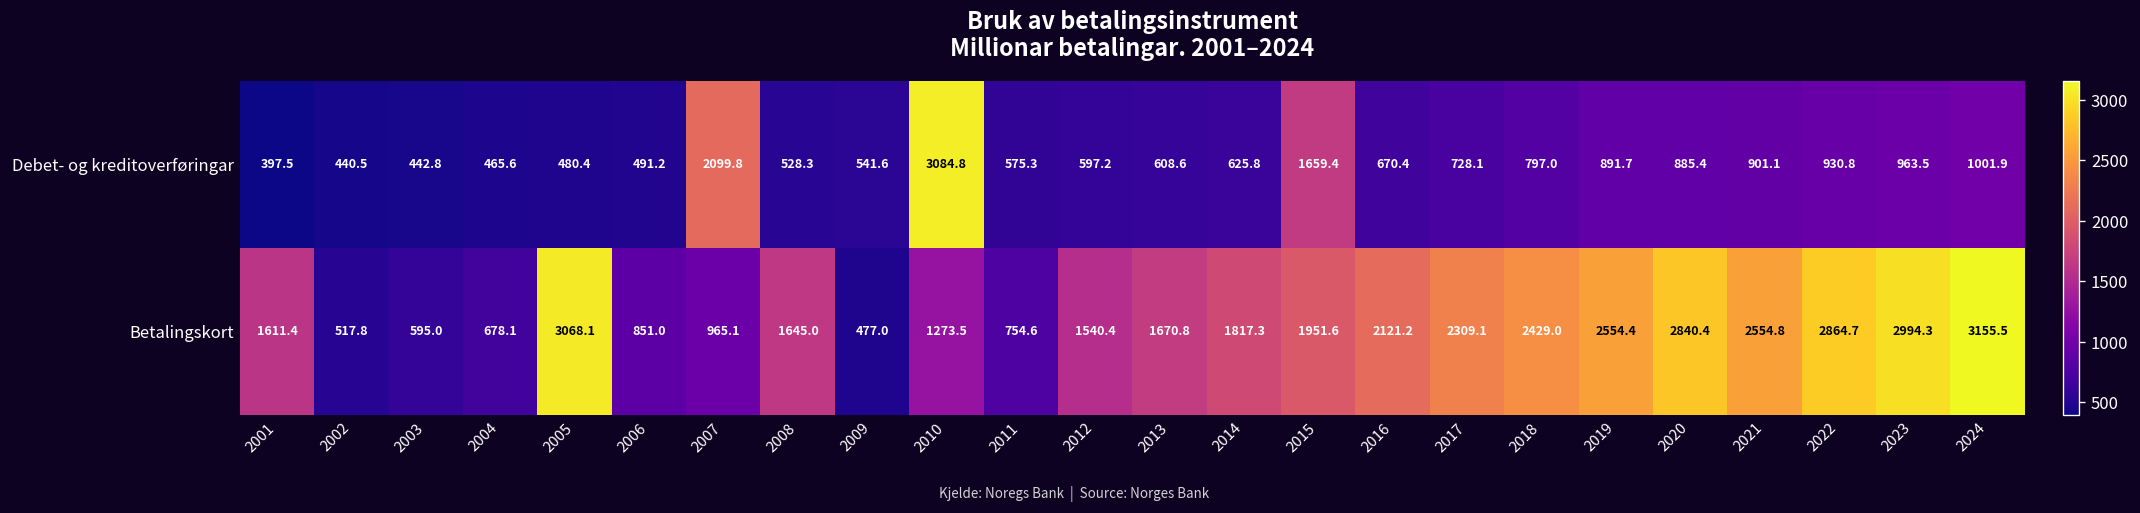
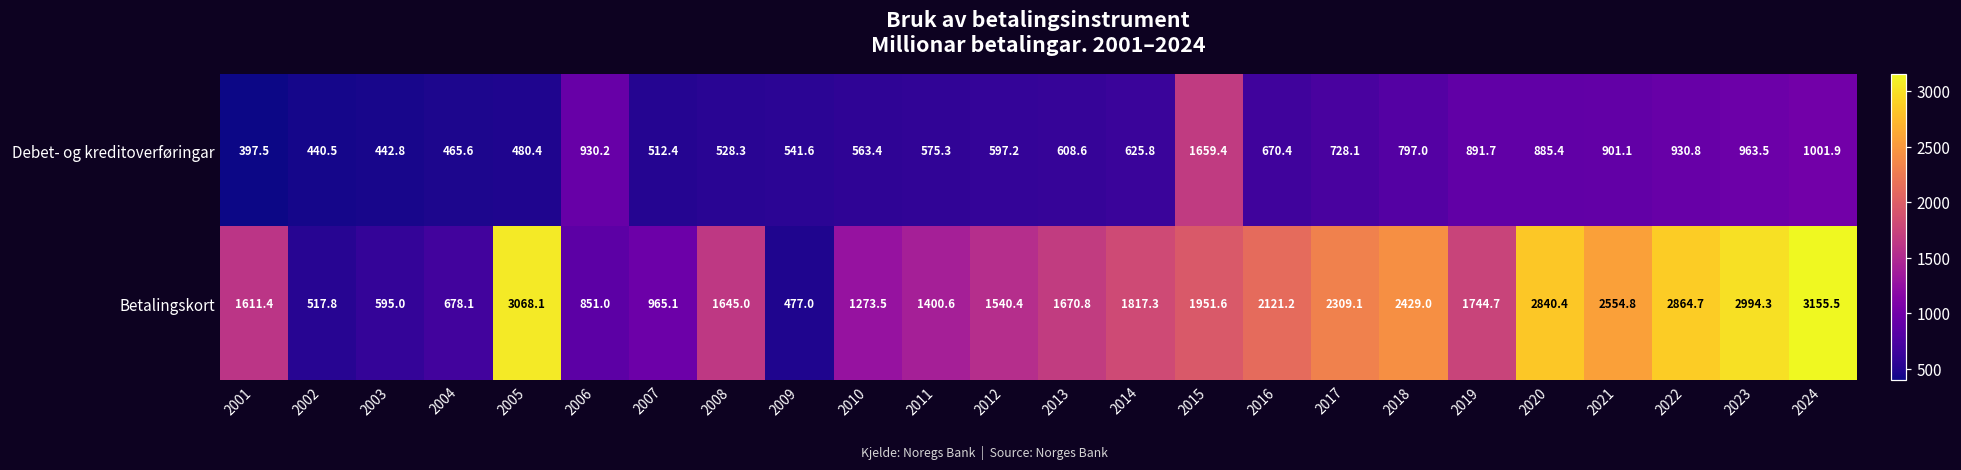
  {
    "Debet- og kreditoverføringar": {
      "2001": 397.5,
      "2002": 440.5,
      "2003": 442.8,
      "2004": 465.6,
      "2005": 480.4,
-     "2006": 491.2,
-     "2007": 2099.8,
+     "2006": 930.2,
+     "2007": 512.4,
      "2008": 528.3,
      "2009": 541.6,
-     "2010": 3084.8,
+     "2010": 563.4,
      "2011": 575.3,
      "2012": 597.2,
      "2013": 608.6,
      "2014": 625.8,
      "2015": 1659.4,
      "2016": 670.4,
      "2017": 728.1,
      "2018": 797.0,
      "2019": 891.7,
      "2020": 885.4,
      "2021": 901.1,
      "2022": 930.8,
      "2023": 963.5,
      "2024": 1001.9
    },
    "Betalingskort": {
      "2001": 1611.4,
      "2002": 517.8,
      "2003": 595.0,
      "2004": 678.1,
      "2005": 3068.1,
      "2006": 851.0,
      "2007": 965.1,
      "2008": 1645.0,
      "2009": 477.0,
      "2010": 1273.5,
-     "2011": 754.6,
+     "2011": 1400.6,
      "2012": 1540.4,
      "2013": 1670.8,
      "2014": 1817.3,
      "2015": 1951.6,
      "2016": 2121.2,
      "2017": 2309.1,
      "2018": 2429.0,
-     "2019": 2554.4,
+     "2019": 1744.7,
      "2020": 2840.4,
      "2021": 2554.8,
      "2022": 2864.7,
      "2023": 2994.3,
      "2024": 3155.5
    }
  }
